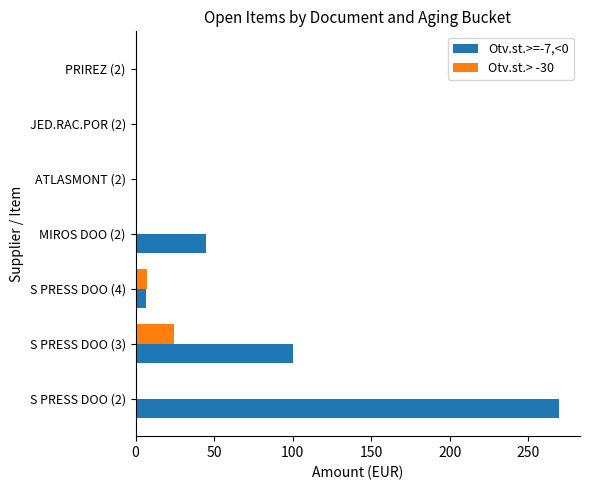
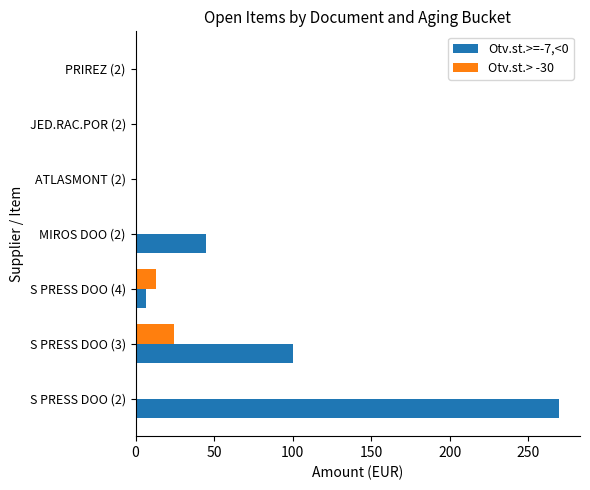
  {
    "Otv.st.>=-7,<0": {
      "PRIREZ (2)": 0,
      "JED.RAC.POR (2)": 0,
      "ATLASMONT (2)": 0,
      "MIROS DOO (2)": 45,
      "S PRESS DOO (4)": 7,
      "S PRESS DOO (3)": 100,
      "S PRESS DOO (2)": 270
    },
    "Otv.st.> -30": {
      "PRIREZ (2)": 0,
      "JED.RAC.POR (2)": 0,
      "ATLASMONT (2)": 0,
      "MIROS DOO (2)": 0,
-     "S PRESS DOO (4)": 8,
+     "S PRESS DOO (4)": 13,
      "S PRESS DOO (3)": 24
    }
  }
